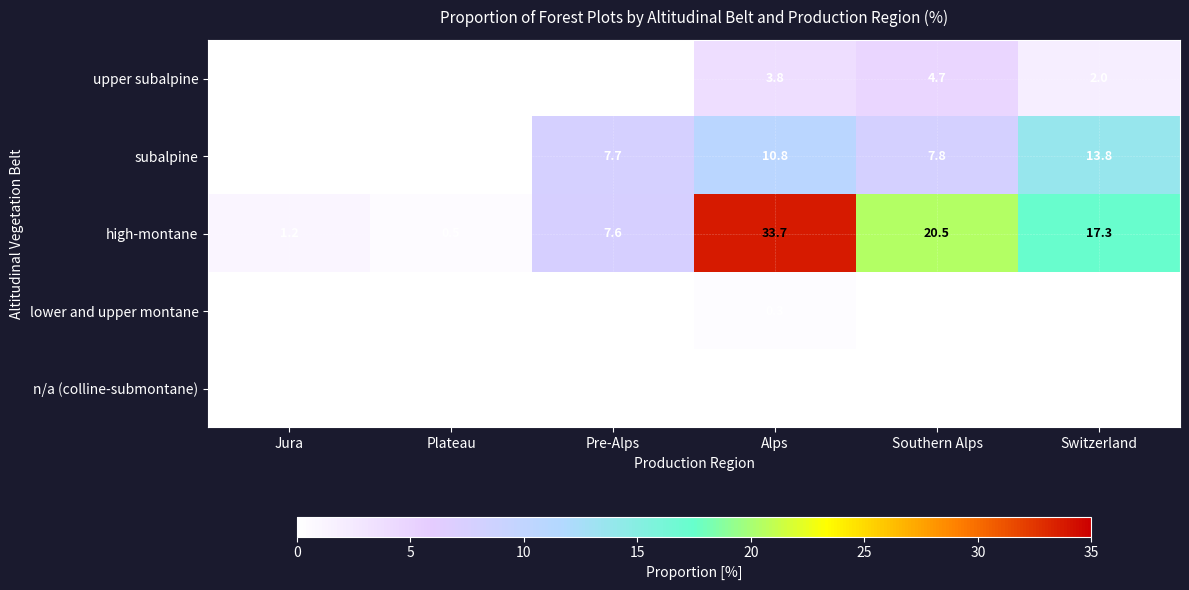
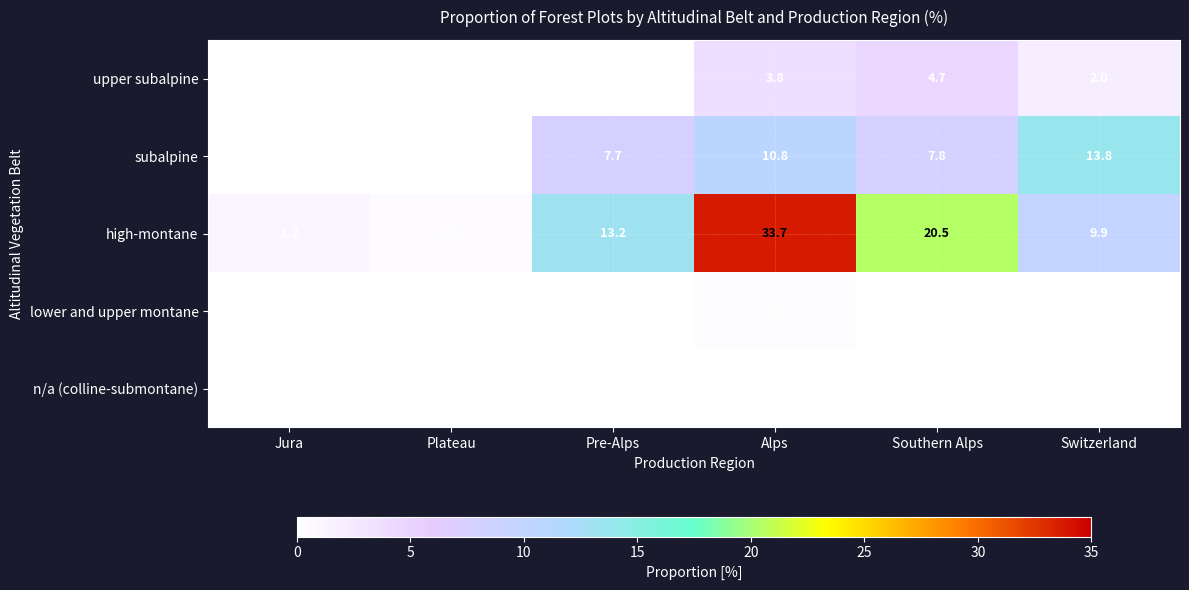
  {
    "subalpine": {
      "Alps": 10.8,
      "Switzerland": 13.8
    },
    "high-montane": {
-     "Pre-Alps": 7.6,
+     "Pre-Alps": 13.2,
      "Alps": 33.7,
      "Southern Alps": 20.5,
-     "Switzerland": 17.3
+     "Switzerland": 9.9
    }
  }
